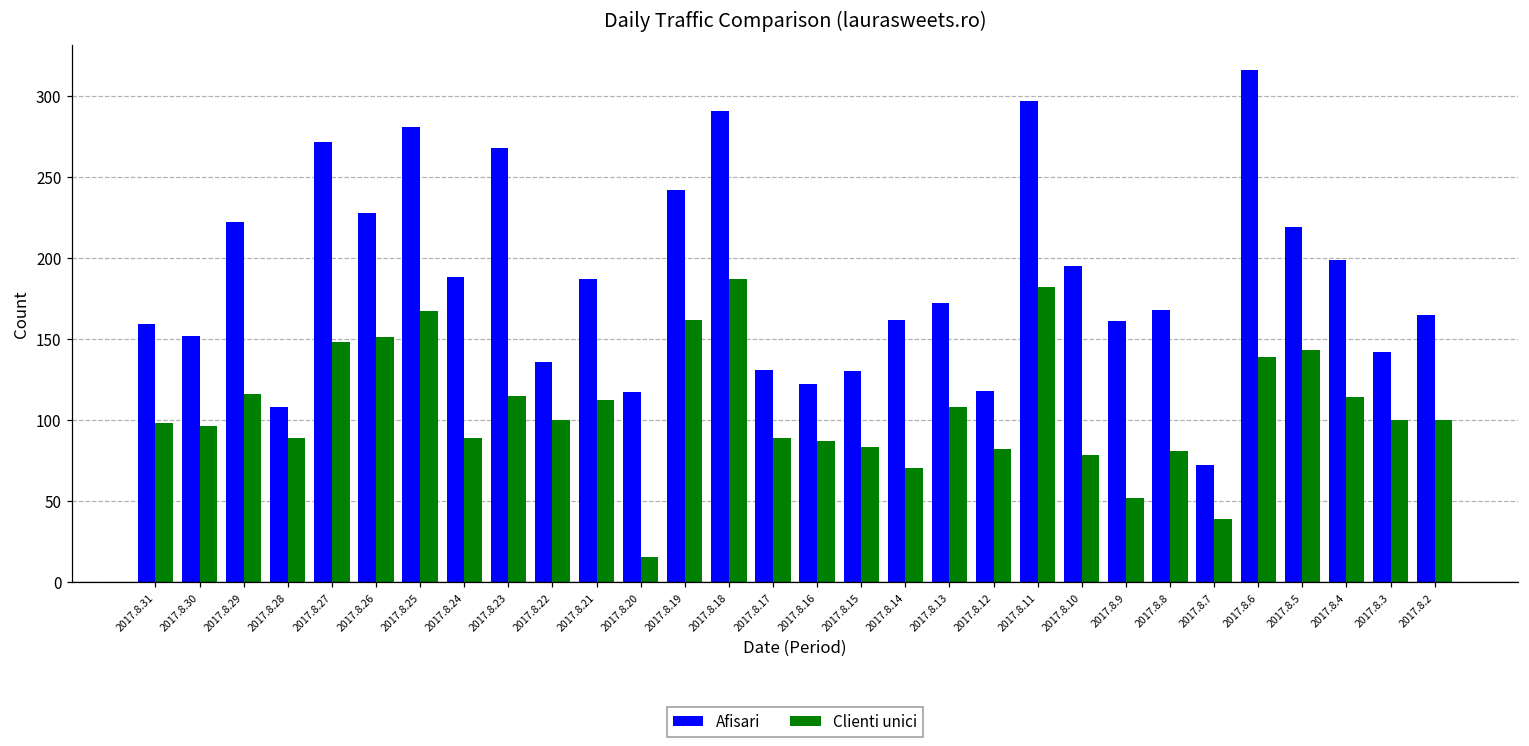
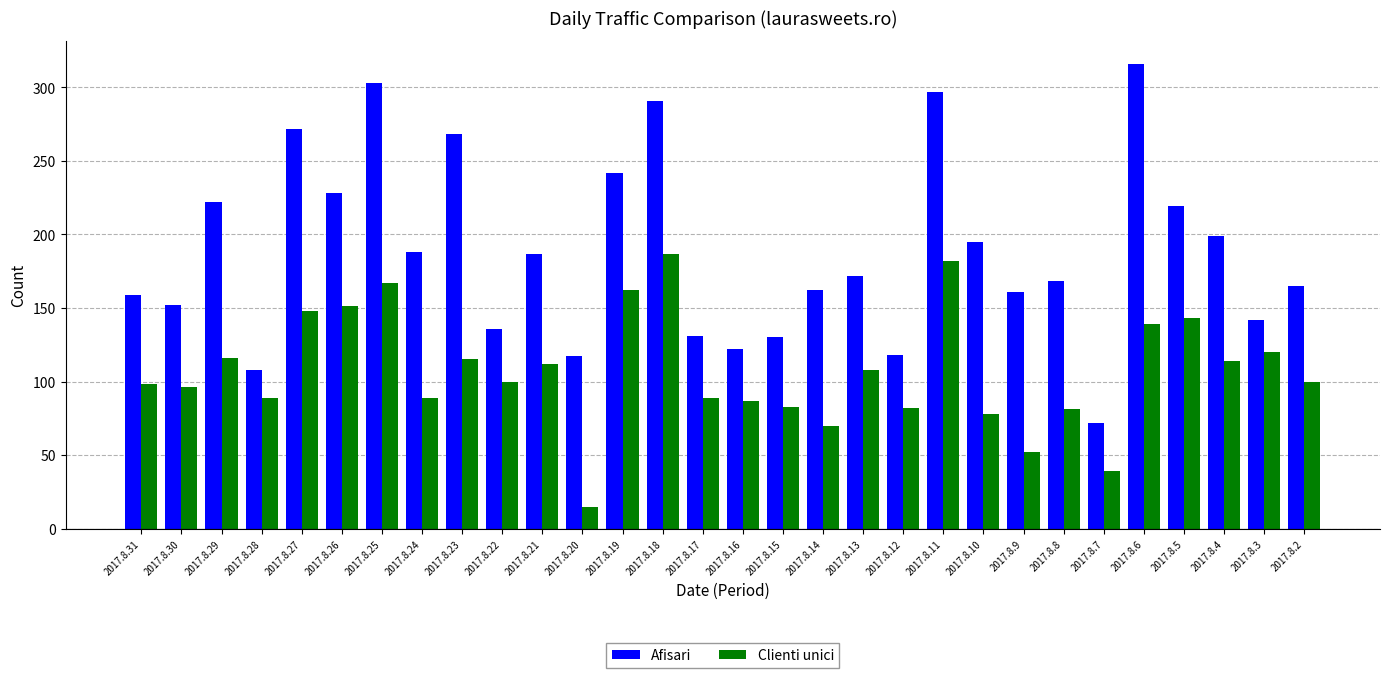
  {
    "Afisari": {
      "2017.8.31": 159,
      "2017.8.30": 152,
      "2017.8.29": 222,
      "2017.8.28": 108,
      "2017.8.27": 272,
      "2017.8.26": 228,
-     "2017.8.25": 281,
+     "2017.8.25": 303,
      "2017.8.24": 188,
      "2017.8.23": 268,
      "2017.8.22": 136,
      "2017.8.21": 187,
      "2017.8.20": 117,
      "2017.8.19": 242,
      "2017.8.18": 291,
      "2017.8.17": 131,
      "2017.8.16": 122,
      "2017.8.15": 130,
      "2017.8.14": 162,
      "2017.8.13": 172,
      "2017.8.12": 118,
      "2017.8.11": 297,
      "2017.8.10": 195,
      "2017.8.9": 161,
      "2017.8.8": 168,
      "2017.8.7": 72,
      "2017.8.6": 316,
      "2017.8.5": 219,
      "2017.8.4": 199,
      "2017.8.3": 142,
      "2017.8.2": 165
    },
    "Clienti unici": {
      "2017.8.31": 98,
      "2017.8.30": 96,
      "2017.8.29": 116,
      "2017.8.28": 89,
      "2017.8.27": 148,
      "2017.8.26": 151,
      "2017.8.25": 167,
      "2017.8.24": 89,
      "2017.8.23": 115,
      "2017.8.22": 100,
      "2017.8.21": 112,
      "2017.8.20": 15,
      "2017.8.19": 162,
      "2017.8.18": 187,
      "2017.8.17": 89,
      "2017.8.16": 87,
      "2017.8.15": 83,
      "2017.8.14": 70,
      "2017.8.13": 108,
      "2017.8.12": 82,
      "2017.8.11": 182,
      "2017.8.10": 78,
      "2017.8.9": 52,
      "2017.8.8": 81,
      "2017.8.7": 39,
      "2017.8.6": 139,
      "2017.8.5": 143,
      "2017.8.4": 114,
-     "2017.8.3": 100,
+     "2017.8.3": 120,
      "2017.8.2": 100
    }
  }
